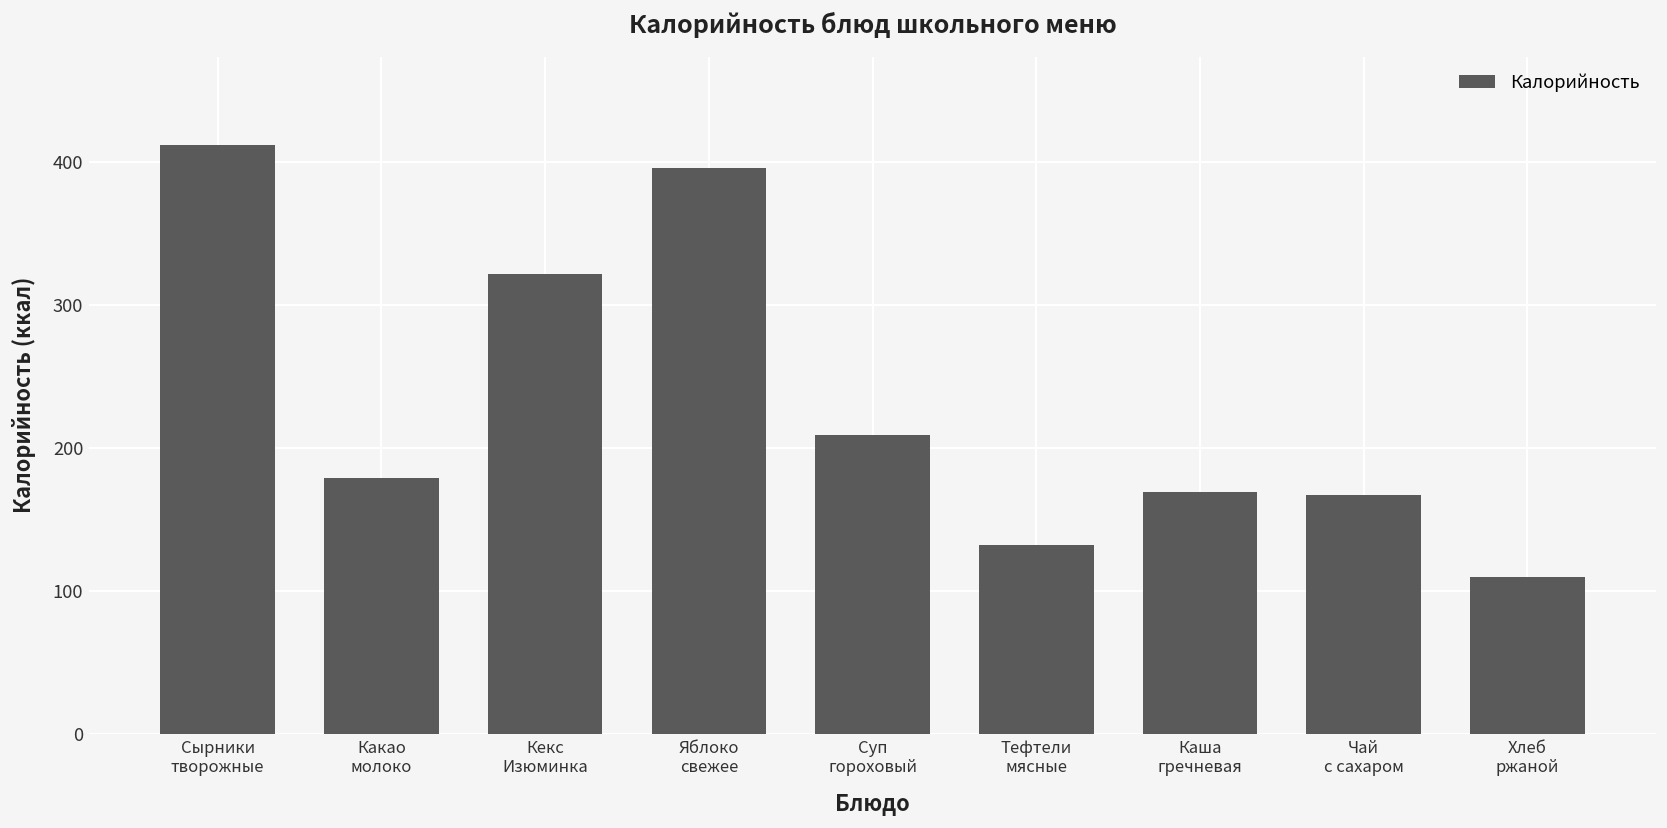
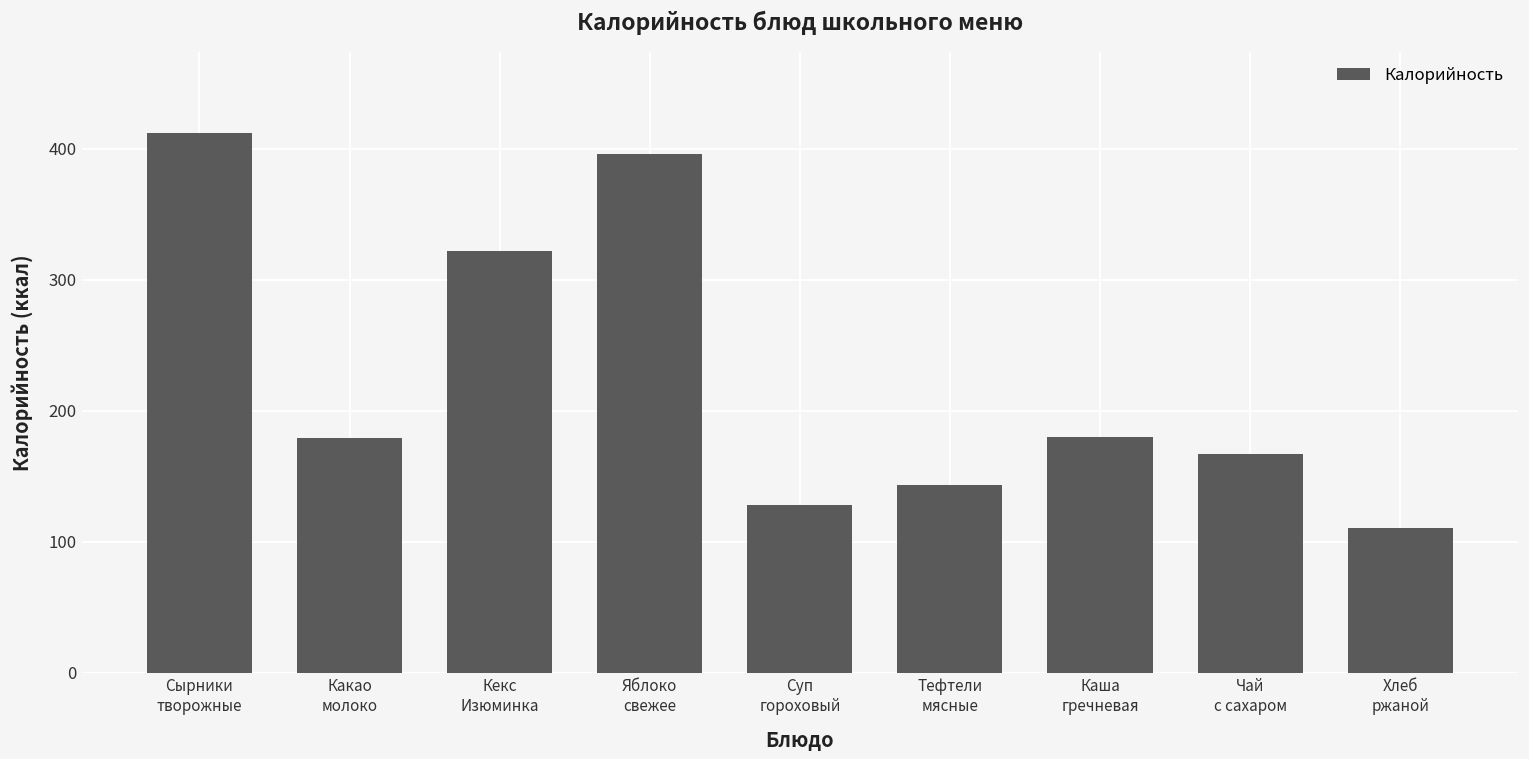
  {
    "Сырники творожные": 412,
    "Какао молоко": 179,
    "Кекс Изюминка": 322,
    "Яблоко свежее": 396,
-   "Суп гороховый": 209,
-   "Тефтели мясные": 132,
-   "Каша гречневая": 169,
+   "Суп гороховый": 128,
+   "Тефтели мясные": 143,
+   "Каша гречневая": 180,
    "Чай с сахаром": 167,
    "Хлеб ржаной": 110
  }
